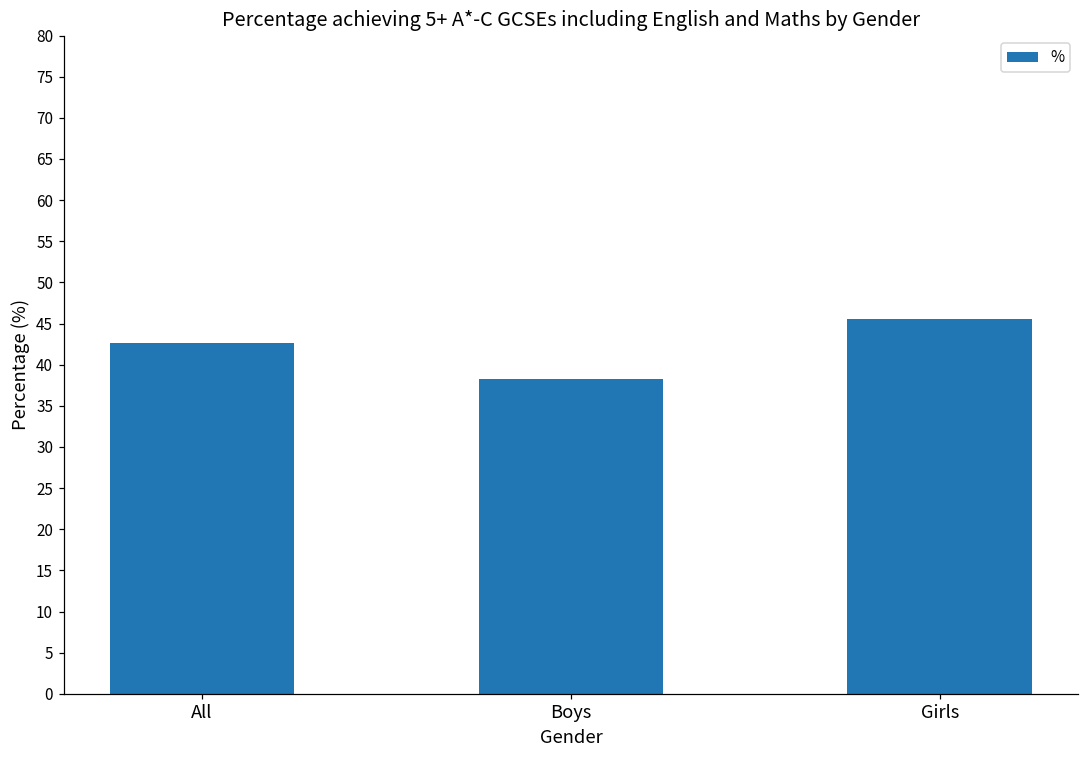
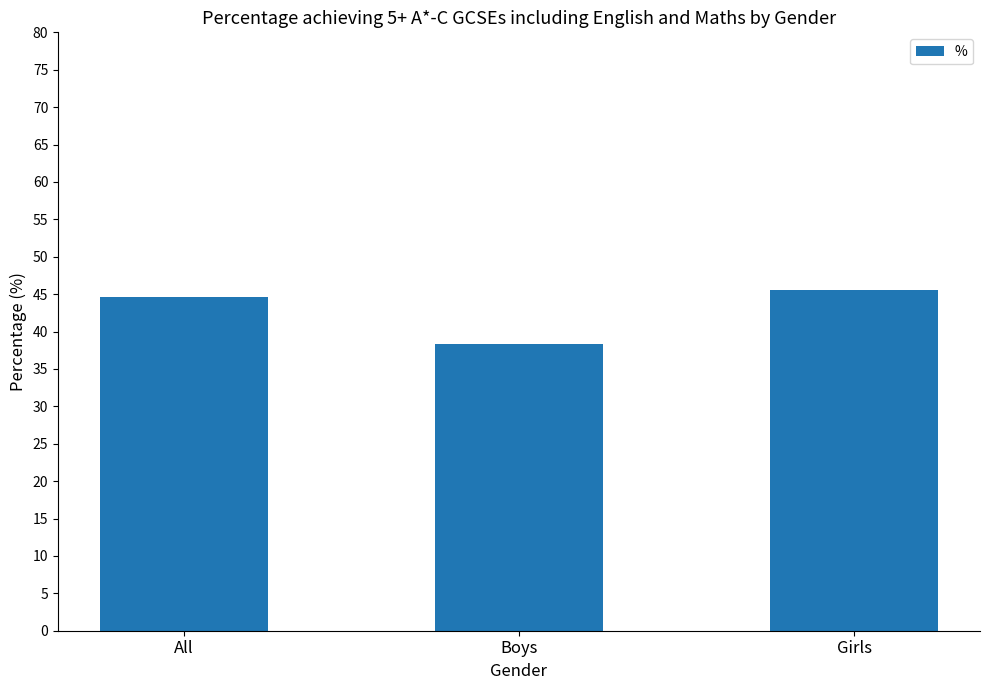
  {
-   "All": 43,
+   "All": 45,
    "Boys": 38,
    "Girls": 46
  }
